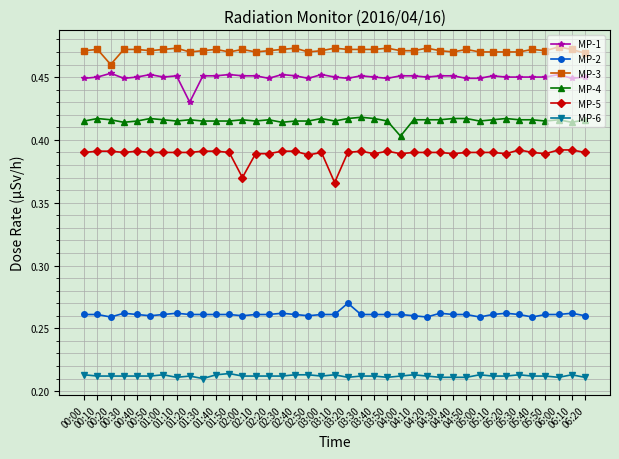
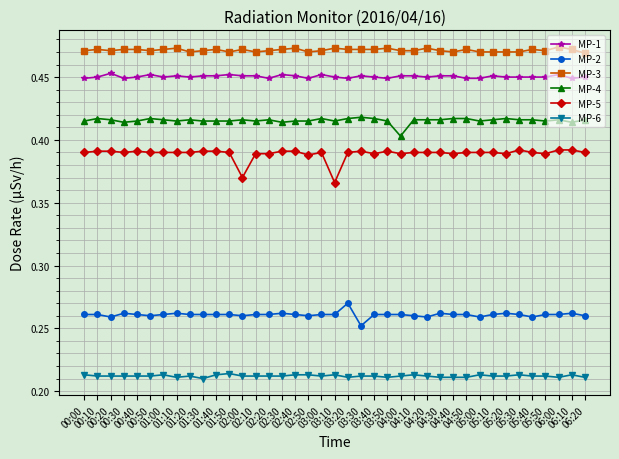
  {
    "MP-1": {
      "00:00": 0.45,
      "00:10": 0.45,
      "00:20": 0.453,
      "00:30": 0.45,
      "00:40": 0.45,
      "00:50": 0.452,
      "01:00": 0.45,
      "01:10": 0.45,
-     "01:20": 0.43,
+     "01:20": 0.45,
      "01:30": 0.45,
      "01:40": 0.45,
      "01:50": 0.452,
      "02:00": 0.45,
      "02:10": 0.45,
      "02:20": 0.45,
      "02:30": 0.452,
      "02:40": 0.45,
      "02:50": 0.45,
      "03:00": 0.452,
      "03:10": 0.45,
      "03:20": 0.45,
      "03:30": 0.45,
      "03:40": 0.45,
      "03:50": 0.45,
      "04:00": 0.45,
      "04:10": 0.45,
      "04:20": 0.45,
      "04:30": 0.45,
      "04:40": 0.45,
      "04:50": 0.45,
      "05:00": 0.45,
      "05:10": 0.45,
      "05:20": 0.45,
      "05:30": 0.45,
      "05:40": 0.45,
      "05:50": 0.45
    },
    "MP-2": {
      "00:00": 0.261,
      "00:10": 0.261,
      "00:20": 0.259,
      "00:30": 0.262,
      "00:40": 0.261,
      "00:50": 0.260,
      "01:00": 0.261,
      "01:10": 0.262,
      "01:20": 0.261,
      "01:30": 0.261,
      "01:40": 0.261,
      "01:50": 0.261,
      "02:00": 0.260,
      "02:10": 0.261,
      "02:20": 0.261,
      "02:30": 0.262,
      "02:40": 0.261,
      "02:50": 0.260,
      "03:00": 0.261,
      "03:10": 0.261,
      "03:20": 0.270,
-     "03:30": 0.261,
+     "03:30": 0.252,
      "03:40": 0.261,
      "03:50": 0.261,
      "04:00": 0.261,
      "04:10": 0.260,
      "04:20": 0.259,
      "04:30": 0.262,
      "04:40": 0.261,
      "04:50": 0.261,
      "05:00": 0.259,
      "05:10": 0.261,
      "05:20": 0.262,
      "05:30": 0.261,
      "05:40": 0.259,
      "05:50": 0.261,
      "06:00": 0.261,
      "06:10": 0.262,
      "06:20": 0.260
    },
    "MP-3": {
      "00:00": 0.471,
      "00:10": 0.472,
-     "00:20": 0.460,
+     "00:20": 0.471,
      "00:30": 0.472,
      "00:40": 0.472,
      "00:50": 0.471,
      "01:00": 0.472,
      "01:10": 0.473,
      "01:20": 0.470,
      "01:30": 0.471,
      "01:40": 0.472,
      "01:50": 0.470,
      "02:00": 0.472,
      "02:10": 0.470,
      "02:20": 0.471,
      "02:30": 0.472,
      "02:40": 0.473,
      "02:50": 0.470,
      "03:00": 0.471,
      "03:10": 0.473,
      "03:20": 0.472,
      "03:30": 0.472,
      "03:40": 0.472,
      "03:50": 0.473,
      "04:00": 0.471,
      "04:10": 0.471,
      "04:20": 0.473,
      "04:30": 0.471,
      "04:40": 0.470,
      "04:50": 0.472,
      "05:00": 0.470,
      "05:10": 0.470,
      "05:20": 0.470,
      "05:30": 0.470,
      "05:40": 0.472,
      "05:50": 0.471
    }
  }
